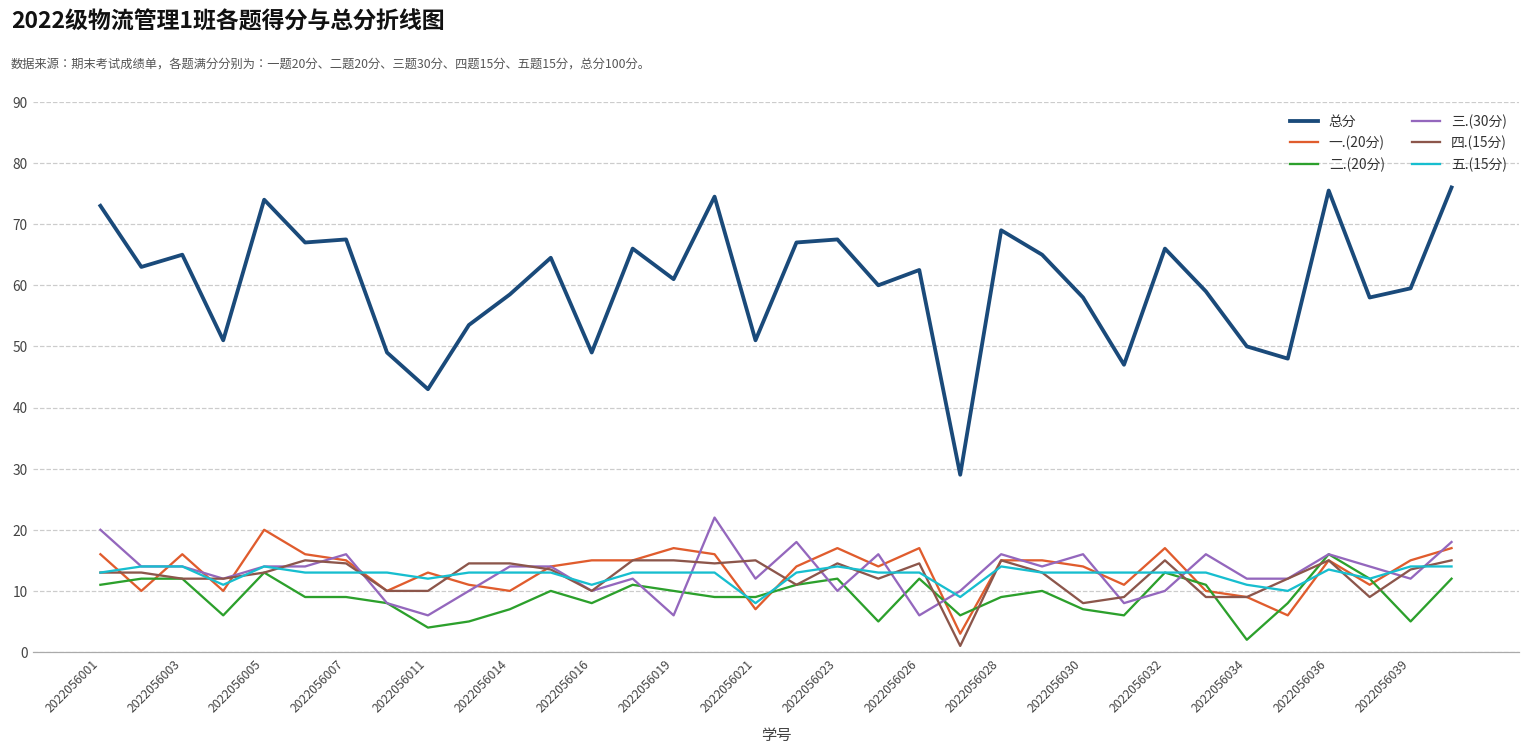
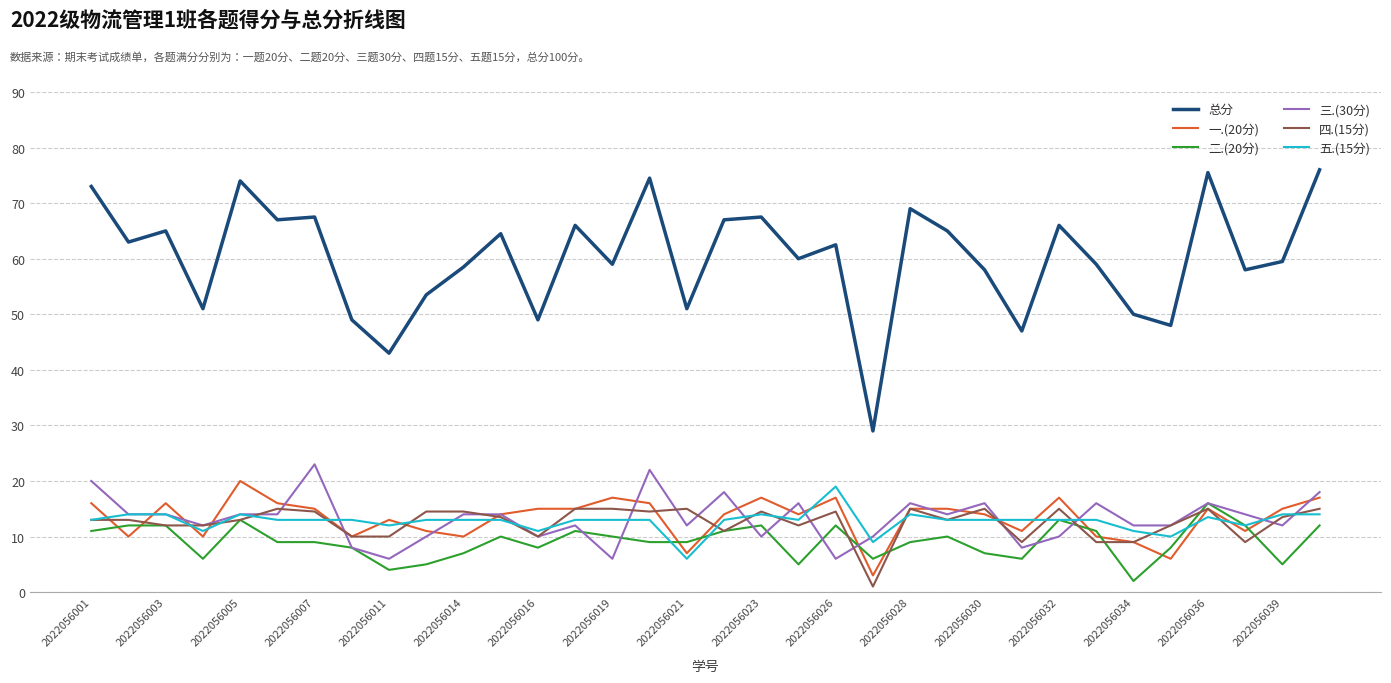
  {
    "总分": {
      "2022056001": 73,
      "2022056003": 65,
      "2022056005": 74,
      "2022056007": 68,
      "2022056011": 43,
      "2022056014": 59,
      "2022056016": 49,
-     "2022056019": 61,
+     "2022056019": 59,
      "2022056021": 51,
      "2022056023": 68,
      "2022056026": 63,
      "2022056028": 69,
      "2022056030": 58,
      "2022056032": 66,
      "2022056034": 50,
      "2022056036": 76,
      "2022056039": 60
    },
    "一.(20分)": {
      "2022056001": 16,
      "2022056003": 16,
      "2022056005": 20,
      "2022056007": 15,
      "2022056011": 13,
      "2022056014": 10,
      "2022056016": 15,
      "2022056019": 17,
      "2022056021": 7,
      "2022056023": 17,
      "2022056026": 17,
      "2022056030": 14,
      "2022056032": 17,
      "2022056039": 15
    },
    "二.(20分)": {
      "2022056001": 11,
      "2022056007": 9,
      "2022056011": 4,
      "2022056014": 7,
      "2022056016": 8,
      "2022056019": 10,
      "2022056021": 9,
      "2022056023": 12,
      "2022056026": 12,
      "2022056028": 9,
      "2022056030": 7,
      "2022056034": 2,
      "2022056039": 5
    },
    "三.(30分)": {
      "2022056001": 20,
-     "2022056007": 16,
+     "2022056007": 23,
      "2022056011": 6,
      "2022056014": 14,
      "2022056019": 6,
      "2022056021": 12,
      "2022056023": 10,
      "2022056026": 6,
      "2022056028": 16,
      "2022056030": 16,
      "2022056032": 10,
      "2022056034": 12,
      "2022056039": 12
    },
    "四.(15分)": {
      "2022056007": 15,
      "2022056011": 10,
      "2022056014": 15,
      "2022056019": 15,
      "2022056021": 15,
      "2022056023": 15,
      "2022056026": 15,
-     "2022056030": 8,
+     "2022056030": 15,
      "2022056032": 15,
      "2022056039": 14
    },
    "五.(15分)": {
      "2022056007": 13,
      "2022056011": 12,
      "2022056014": 13,
      "2022056016": 11,
      "2022056019": 13,
-     "2022056021": 8,
+     "2022056021": 6,
      "2022056023": 14,
-     "2022056026": 13,
+     "2022056026": 19,
      "2022056028": 14,
      "2022056030": 13,
      "2022056034": 11,
      "2022056036": 14,
      "2022056039": 14
    }
  }
